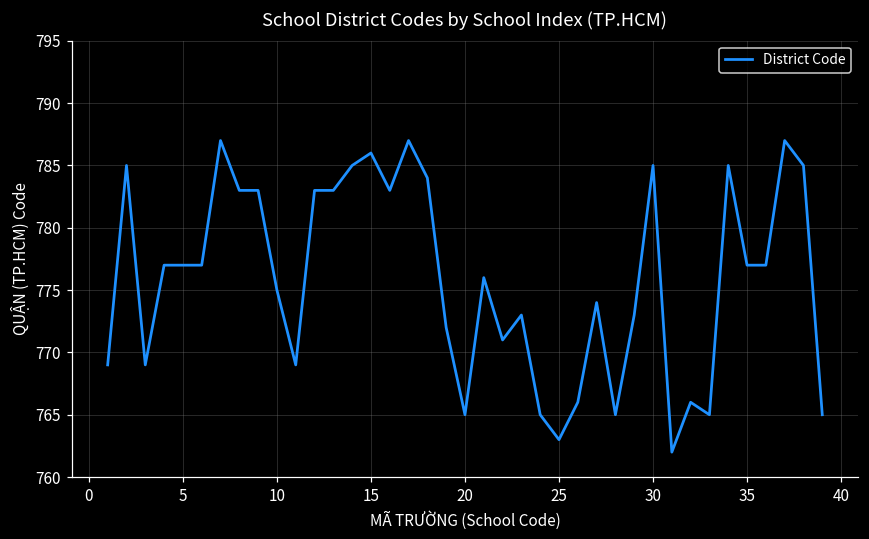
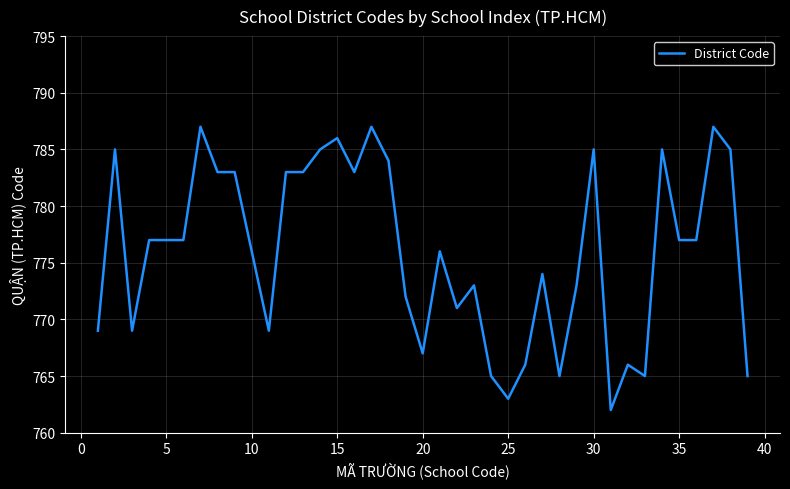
  {
    "5": 777,
-   "10": 775,
+   "10": 776,
    "15": 786,
-   "20": 765,
+   "20": 767,
    "25": 763,
    "30": 785,
    "35": 777
  }
